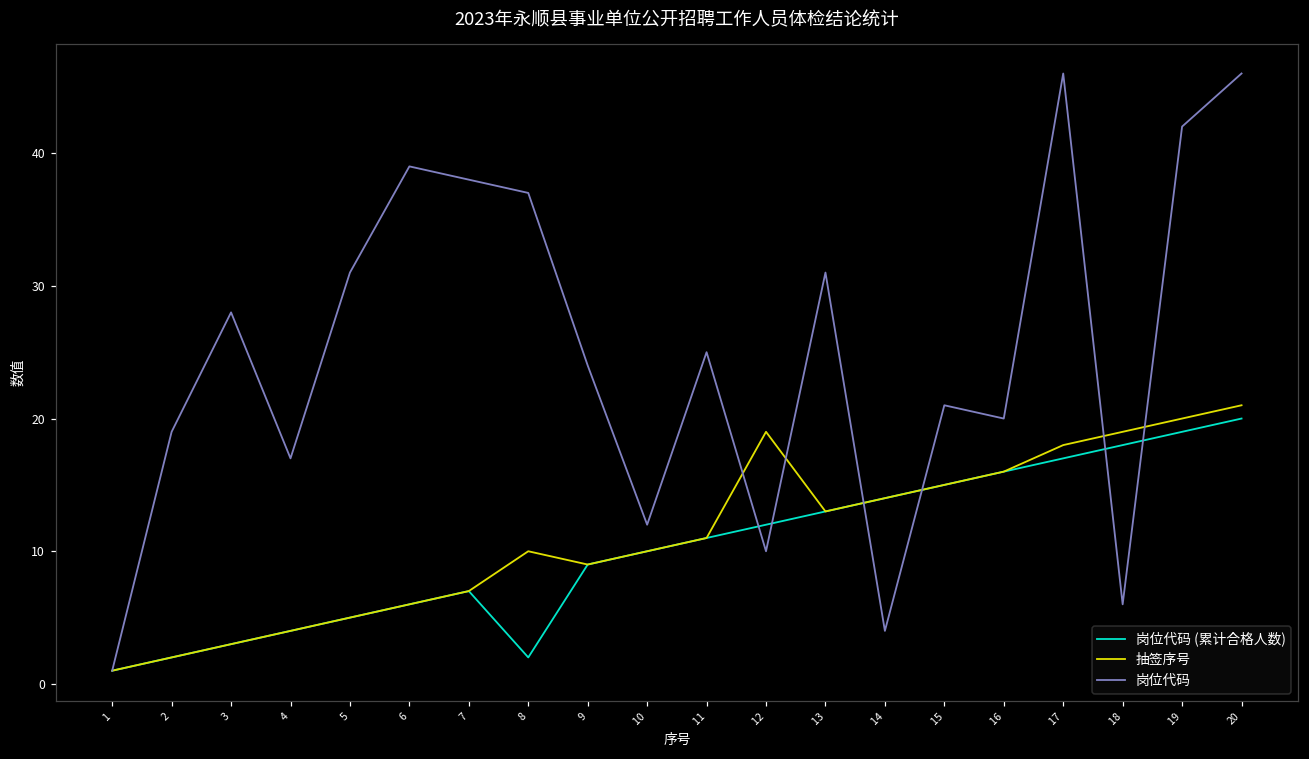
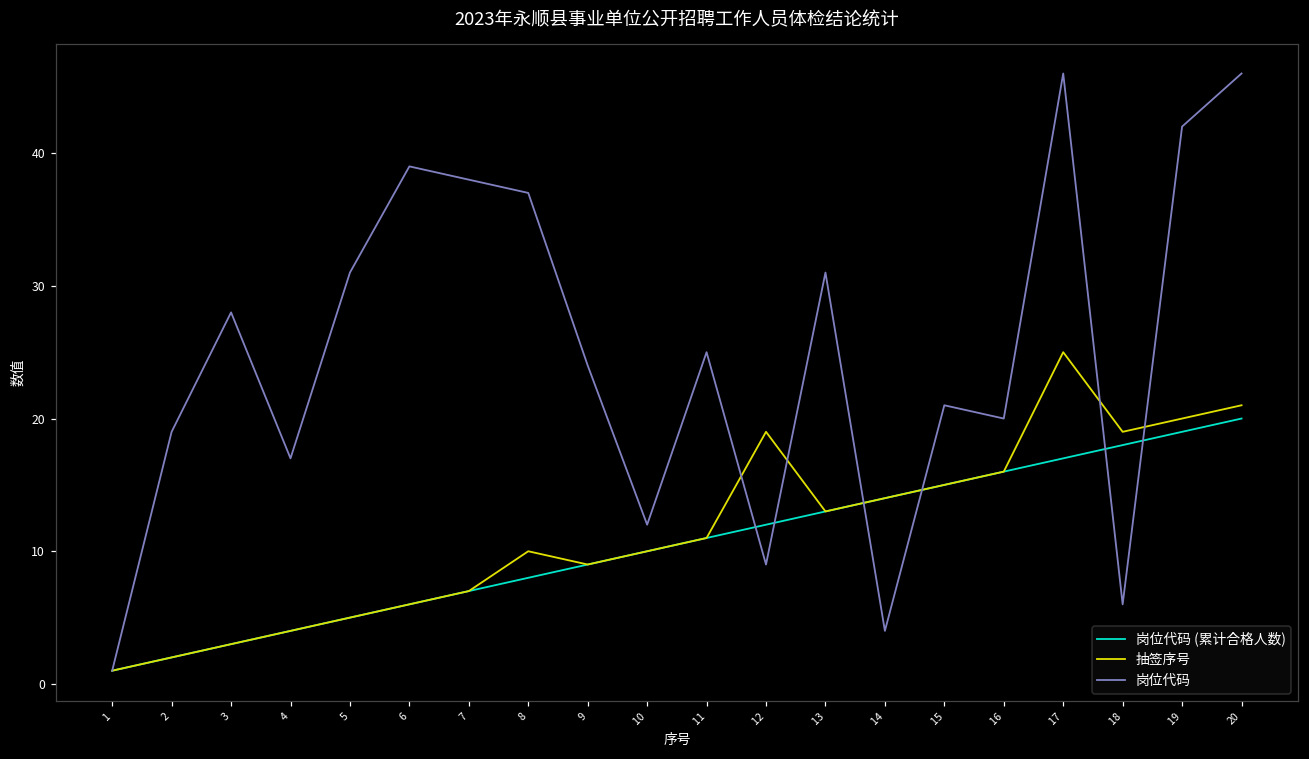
  {
    "岗位代码 (累计合格人数)": {
-     "8": 2,
+     "8": 8,
      "12": 12,
      "17": 17,
      "18": 18,
      "19": 19,
      "20": 20
    },
    "抽签序号": {
      "8": 10,
      "12": 19,
-     "17": 18,
+     "17": 25,
      "18": 19,
      "19": 20,
      "20": 21
    },
    "岗位代码": {
      "2": 19,
      "3": 28,
      "4": 17,
      "5": 31,
      "6": 39,
      "7": 38,
      "8": 37,
      "9": 24,
      "10": 12,
      "11": 25,
-     "12": 10,
+     "12": 9,
      "13": 31,
      "14": 4,
      "15": 21,
      "16": 20,
      "17": 46,
      "18": 6,
      "19": 42,
      "20": 46
    }
  }
